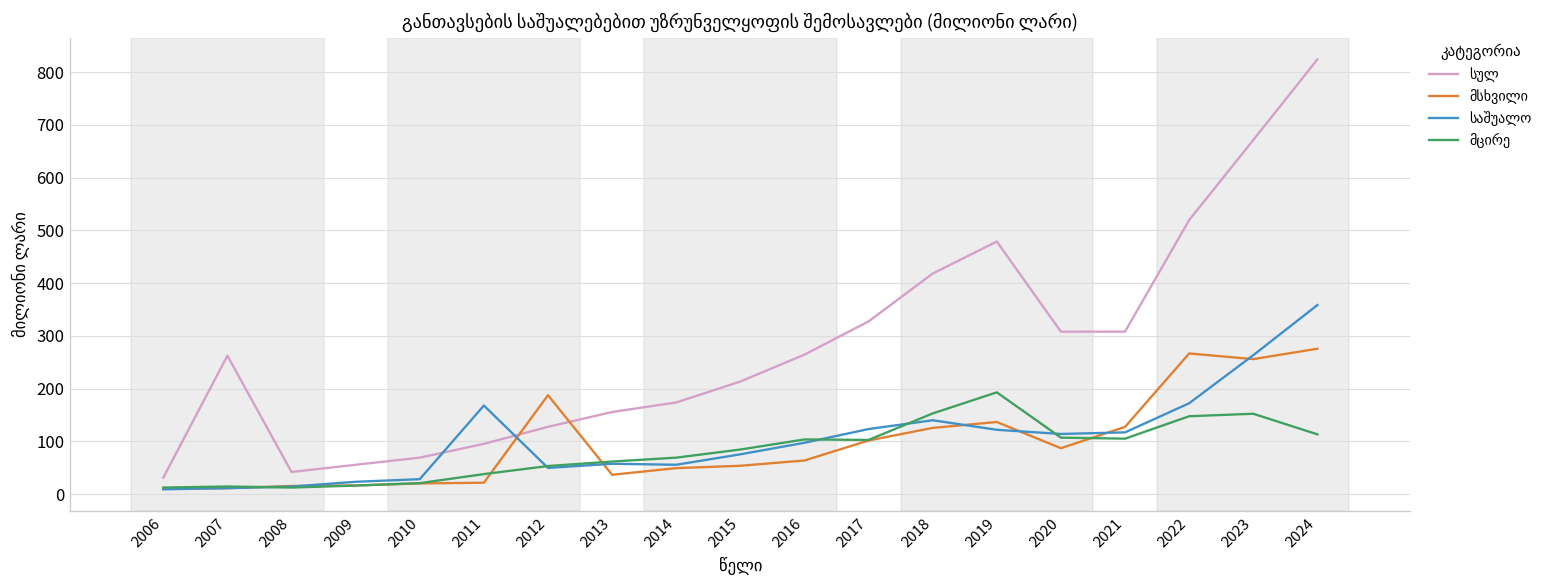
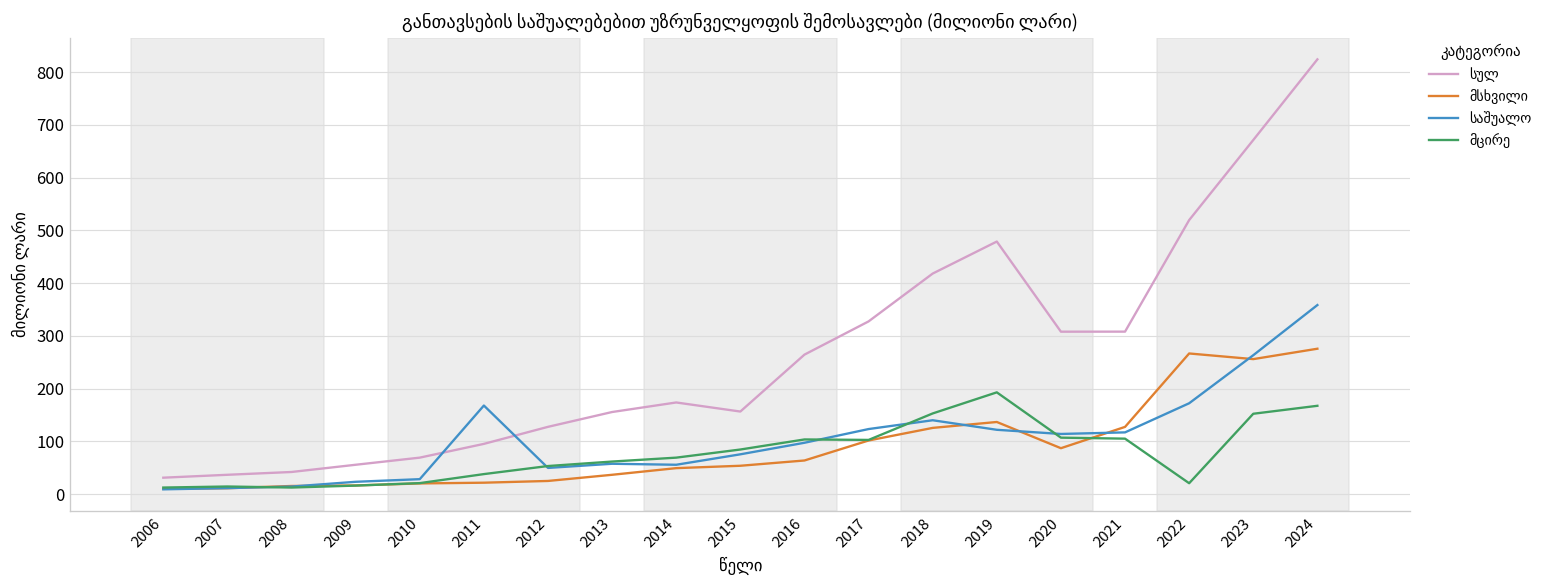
  {
    "სულ": {
      "2006": 30,
-     "2007": 260,
+     "2007": 40,
      "2008": 40,
      "2009": 60,
      "2010": 70,
      "2011": 100,
      "2012": 130,
      "2013": 160,
      "2014": 170,
-     "2015": 210,
+     "2015": 160,
      "2016": 260,
      "2017": 330,
      "2018": 420,
      "2019": 480,
      "2020": 310,
      "2021": 310,
      "2022": 520,
      "2023": 670,
      "2024": 820
    },
    "მსხვილი": {
      "2011": 20,
-     "2012": 190,
+     "2012": 20,
      "2013": 40,
      "2014": 50,
      "2015": 50,
      "2016": 60,
      "2018": 130,
      "2019": 140,
      "2020": 90,
      "2021": 130,
      "2022": 270,
      "2023": 260,
      "2024": 280
    },
    "საშუალო": {
      "2009": 20,
      "2010": 30,
      "2011": 170,
      "2014": 60,
      "2015": 80,
      "2016": 100,
      "2017": 120,
      "2018": 140,
      "2019": 120,
      "2020": 110,
      "2021": 120,
      "2022": 170,
      "2023": 260,
      "2024": 360
    },
    "მცირე": {
      "2011": 40,
      "2014": 70,
      "2015": 80,
      "2016": 100,
      "2018": 150,
      "2019": 190,
      "2020": 110,
      "2021": 110,
-     "2022": 150,
+     "2022": 20,
      "2023": 150,
-     "2024": 110
+     "2024": 170
    }
  }
